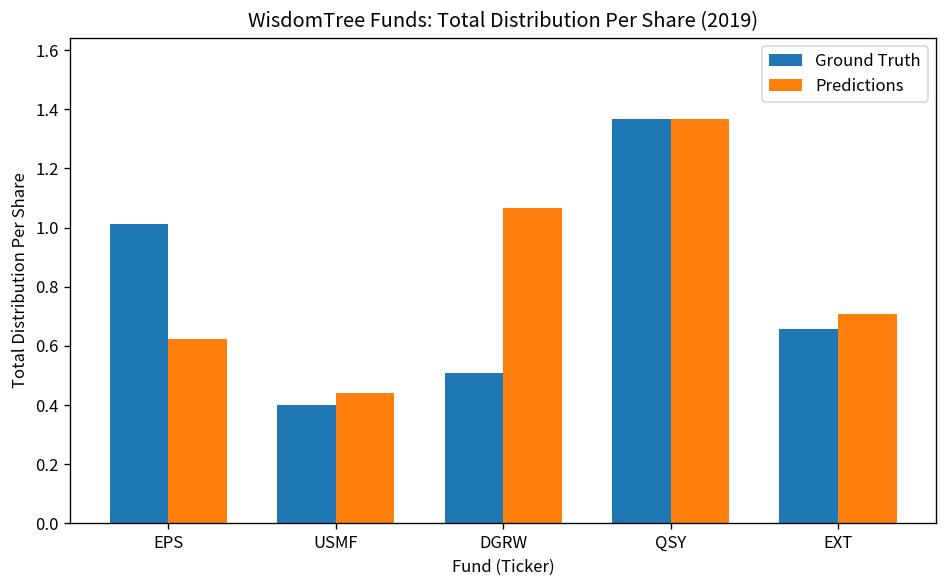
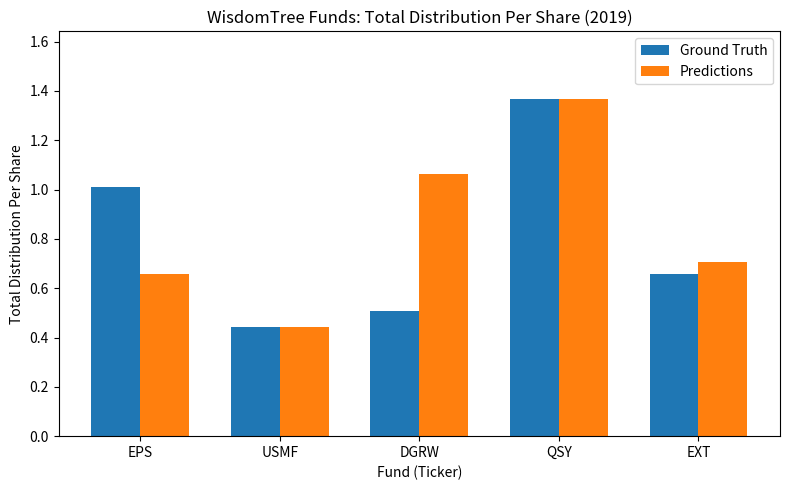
  {
    "Ground Truth": {
      "EPS": 1.01,
-     "USMF": 0.40,
+     "USMF": 0.44,
      "DGRW": 0.51,
      "QSY": 1.37,
      "EXT": 0.66
    },
    "Predictions": {
-     "EPS": 0.62,
+     "EPS": 0.66,
      "USMF": 0.44,
      "DGRW": 1.06,
      "QSY": 1.37,
      "EXT": 0.71
    }
  }
